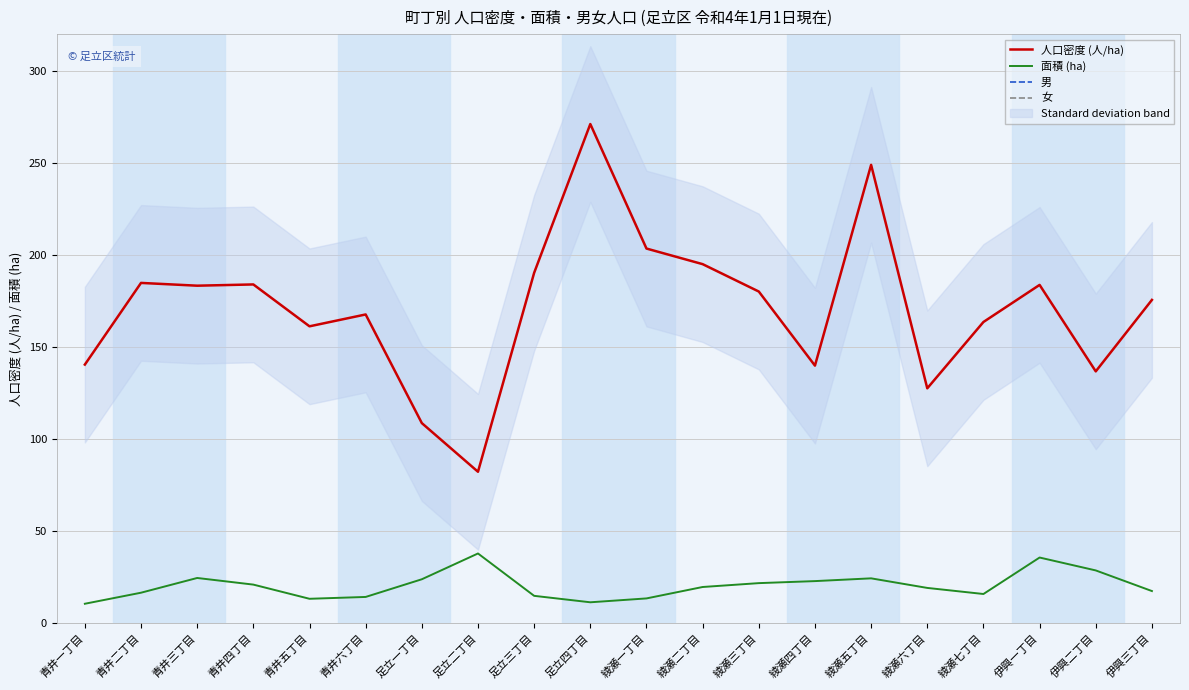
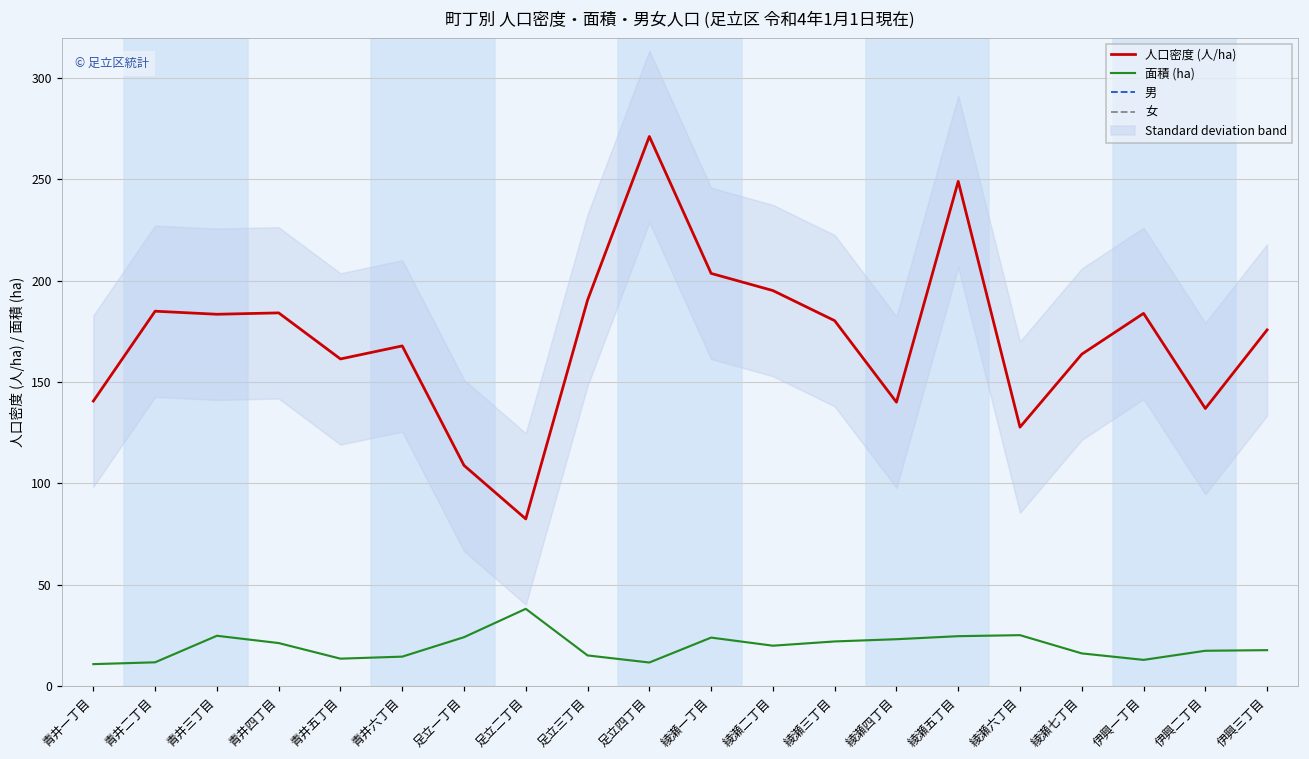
  {
    "人口密度 (人/ha)": {
      "青井一丁目": 141,
      "青井二丁目": 185,
      "青井三丁目": 183,
      "青井四丁目": 184,
      "青井五丁目": 161,
      "青井六丁目": 168,
      "足立一丁目": 109,
      "足立二丁目": 82,
      "足立三丁目": 190,
      "足立四丁目": 271,
      "綾瀬一丁目": 204,
      "綾瀬二丁目": 195,
      "綾瀬三丁目": 180,
      "綾瀬四丁目": 140,
      "綾瀬五丁目": 249,
      "綾瀬六丁目": 128,
      "綾瀬七丁目": 164,
      "伊興一丁目": 184,
      "伊興二丁目": 137,
      "伊興三丁目": 176
    },
    "面積 (ha)": {
      "青井一丁目": 11,
-     "青井二丁目": 17,
+     "青井二丁目": 12,
      "青井三丁目": 25,
      "青井四丁目": 21,
      "青井五丁目": 13,
      "青井六丁目": 14,
      "足立一丁目": 24,
      "足立二丁目": 38,
      "足立三丁目": 15,
      "足立四丁目": 12,
-     "綾瀬一丁目": 14,
+     "綾瀬一丁目": 24,
      "綾瀬二丁目": 20,
      "綾瀬三丁目": 22,
      "綾瀬四丁目": 23,
      "綾瀬五丁目": 25,
-     "綾瀬六丁目": 19,
+     "綾瀬六丁目": 25,
      "綾瀬七丁目": 16,
-     "伊興一丁目": 36,
-     "伊興二丁目": 29,
+     "伊興一丁目": 13,
+     "伊興二丁目": 17,
      "伊興三丁目": 18
    }
  }
